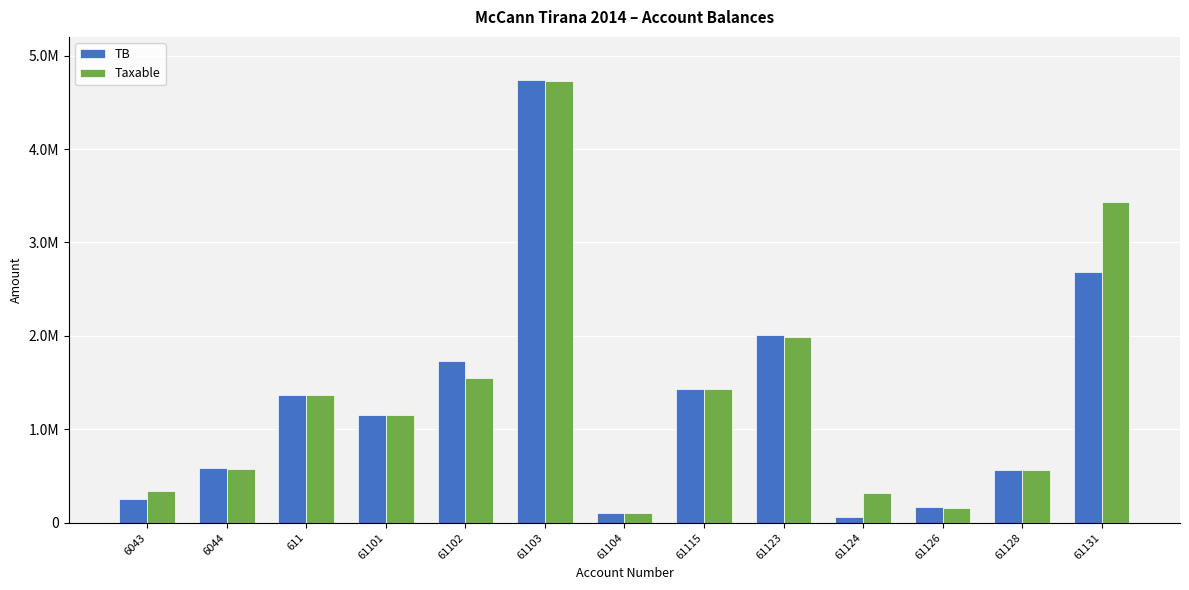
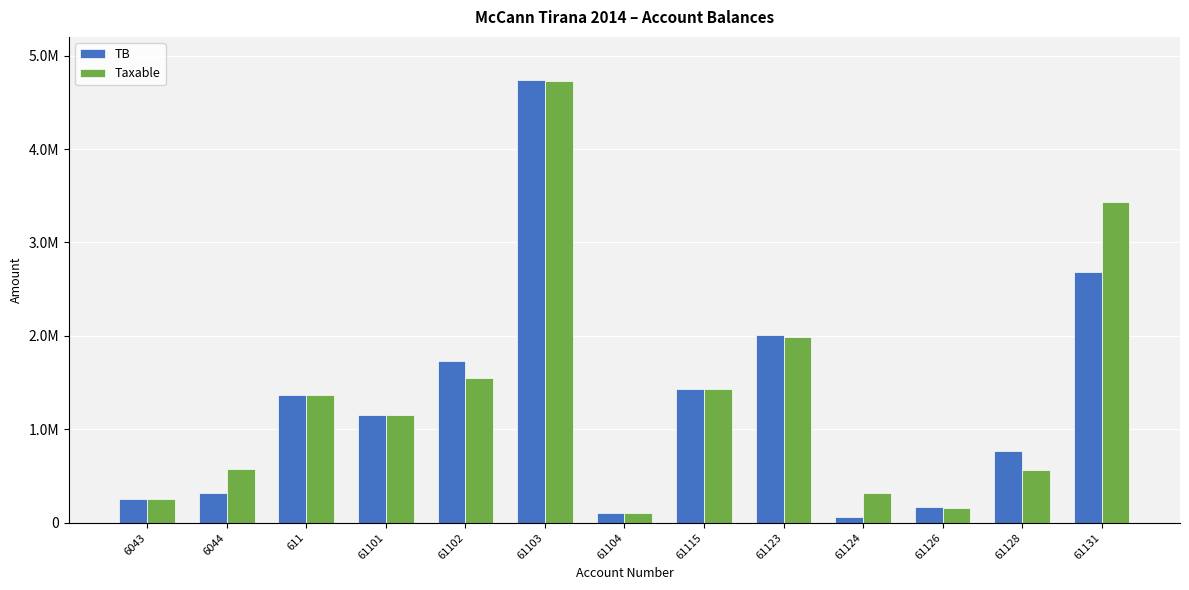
  {
    "TB": {
      "6043": 300000,
-     "6044": 600000,
+     "6044": 300000,
      "611": 1400000,
      "61101": 1100000,
      "61102": 1700000,
      "61103": 4700000,
      "61104": 100000,
      "61115": 1400000,
      "61123": 2000000,
      "61124": 100000,
      "61126": 200000,
-     "61128": 600000,
+     "61128": 800000,
      "61131": 2700000
    },
    "Taxable": {
-     "6043": 340000,
+     "6043": 250000,
      "6044": 600000,
      "611": 1400000,
      "61101": 1100000,
      "61102": 1500000,
      "61103": 4700000,
      "61104": 100000,
      "61115": 1400000,
      "61123": 2000000,
      "61124": 300000,
      "61126": 200000,
      "61128": 600000,
      "61131": 3400000
    }
  }
